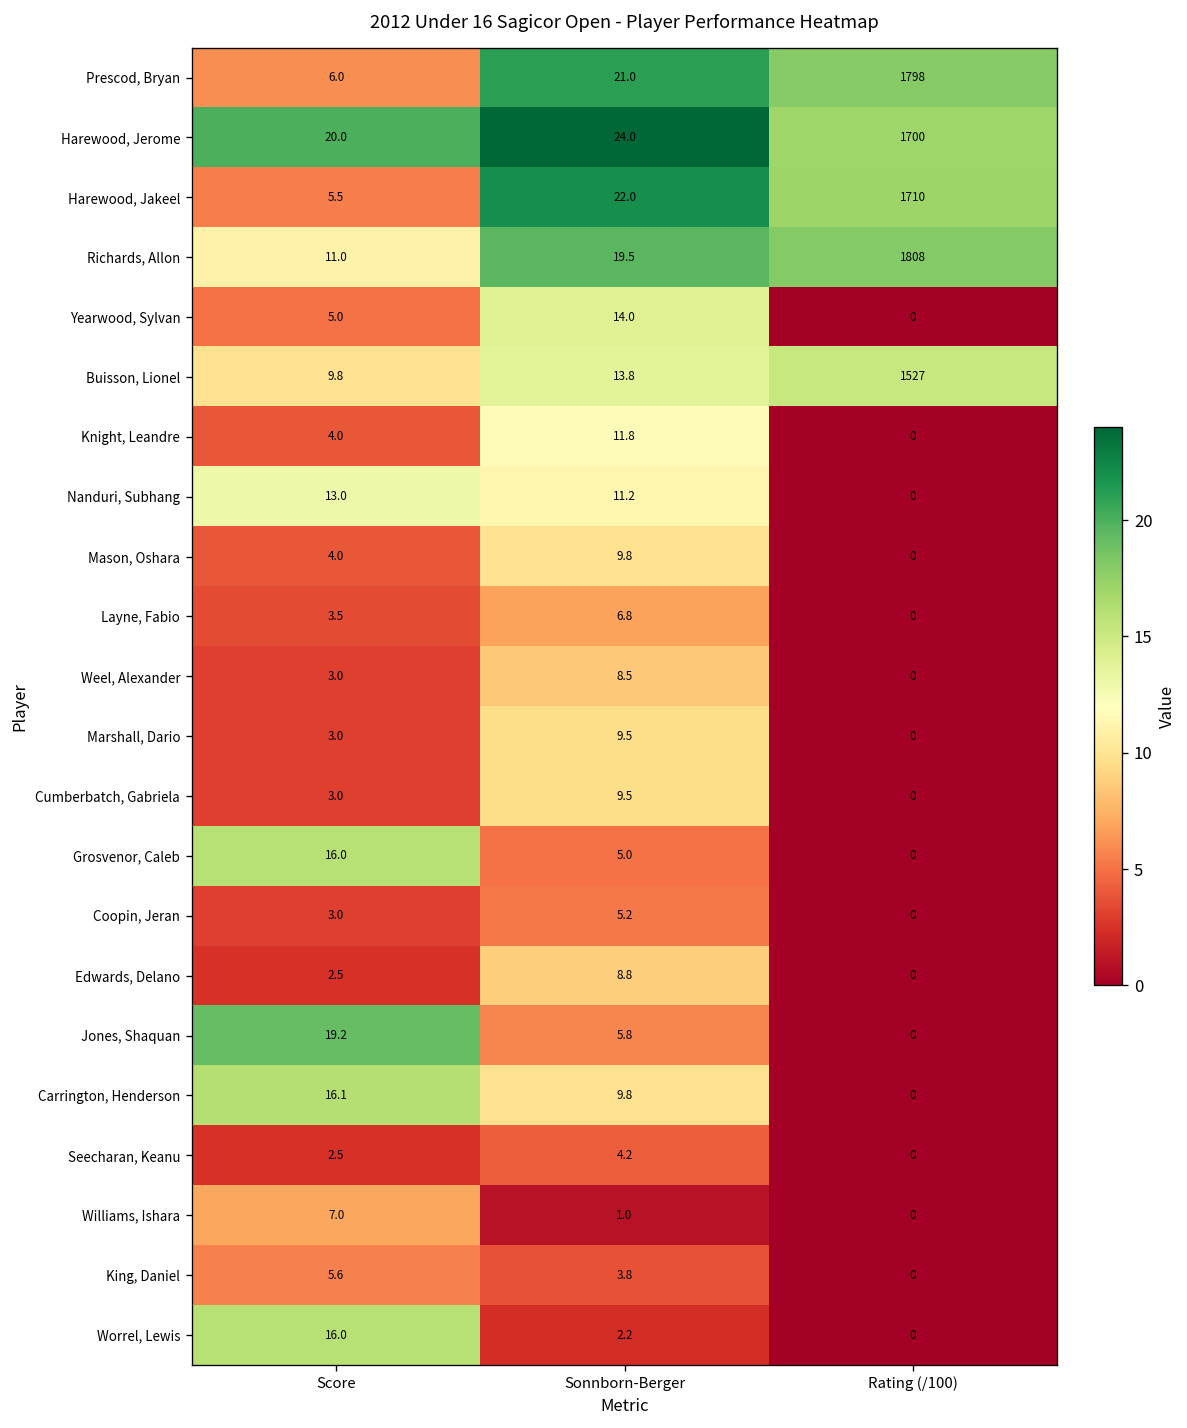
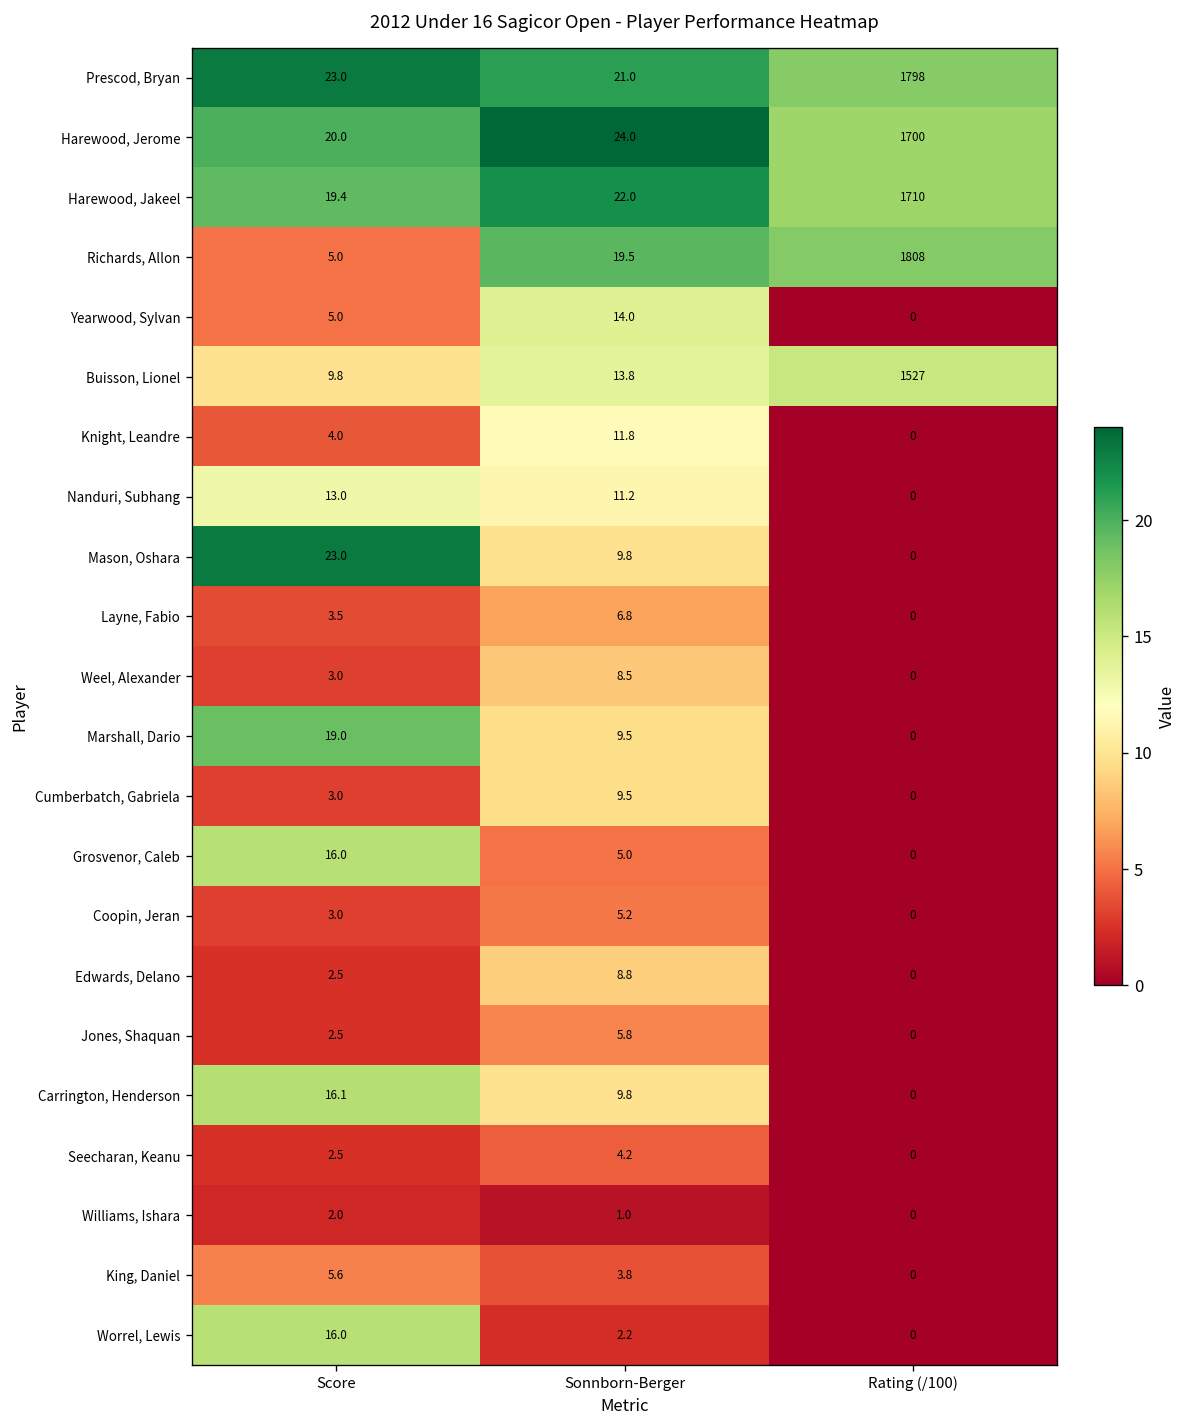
  {
    "Prescod, Bryan": {
-     "Score": 6.0,
+     "Score": 23.0,
      "Sonnborn-Berger": 21.0,
      "Rating (/100)": 1798
    },
    "Harewood, Jerome": {
      "Score": 20.0,
      "Sonnborn-Berger": 24.0,
      "Rating (/100)": 1700
    },
    "Harewood, Jakeel": {
-     "Score": 5.5,
+     "Score": 19.4,
      "Sonnborn-Berger": 22.0,
      "Rating (/100)": 1710
    },
    "Richards, Allon": {
-     "Score": 11.0,
+     "Score": 5.0,
      "Sonnborn-Berger": 19.5,
      "Rating (/100)": 1808
    },
    "Yearwood, Sylvan": {
      "Score": 5.0,
      "Sonnborn-Berger": 14.0,
      "Rating (/100)": 0
    },
    "Buisson, Lionel": {
      "Score": 9.8,
      "Sonnborn-Berger": 13.8,
      "Rating (/100)": 1527
    },
    "Knight, Leandre": {
      "Score": 4.0,
      "Sonnborn-Berger": 11.8,
      "Rating (/100)": 0
    },
    "Nanduri, Subhang": {
      "Score": 13.0,
      "Sonnborn-Berger": 11.2,
      "Rating (/100)": 0
    },
    "Mason, Oshara": {
-     "Score": 4.0,
+     "Score": 23.0,
      "Sonnborn-Berger": 9.8,
      "Rating (/100)": 0
    },
    "Layne, Fabio": {
      "Score": 3.5,
      "Sonnborn-Berger": 6.8,
      "Rating (/100)": 0
    },
    "Weel, Alexander": {
      "Score": 3.0,
      "Sonnborn-Berger": 8.5,
      "Rating (/100)": 0
    },
    "Marshall, Dario": {
-     "Score": 3.0,
+     "Score": 19.0,
      "Sonnborn-Berger": 9.5,
      "Rating (/100)": 0
    },
    "Cumberbatch, Gabriela": {
      "Score": 3.0,
      "Sonnborn-Berger": 9.5,
      "Rating (/100)": 0
    },
    "Grosvenor, Caleb": {
      "Score": 16.0,
      "Sonnborn-Berger": 5.0,
      "Rating (/100)": 0
    },
    "Coopin, Jeran": {
      "Score": 3.0,
      "Sonnborn-Berger": 5.2,
      "Rating (/100)": 0
    },
    "Edwards, Delano": {
      "Score": 2.5,
      "Sonnborn-Berger": 8.8,
      "Rating (/100)": 0
    },
    "Jones, Shaquan": {
-     "Score": 19.2,
+     "Score": 2.5,
      "Sonnborn-Berger": 5.8,
      "Rating (/100)": 0
    },
    "Carrington, Henderson": {
      "Score": 16.1,
      "Sonnborn-Berger": 9.8,
      "Rating (/100)": 0
    },
    "Seecharan, Keanu": {
      "Score": 2.5,
      "Sonnborn-Berger": 4.2,
      "Rating (/100)": 0
    },
    "Williams, Ishara": {
-     "Score": 7.0,
+     "Score": 2.0,
      "Sonnborn-Berger": 1.0,
      "Rating (/100)": 0
    },
    "King, Daniel": {
      "Score": 5.6,
      "Sonnborn-Berger": 3.8,
      "Rating (/100)": 0
    },
    "Worrel, Lewis": {
      "Score": 16.0,
      "Sonnborn-Berger": 2.2,
      "Rating (/100)": 0
    }
  }
